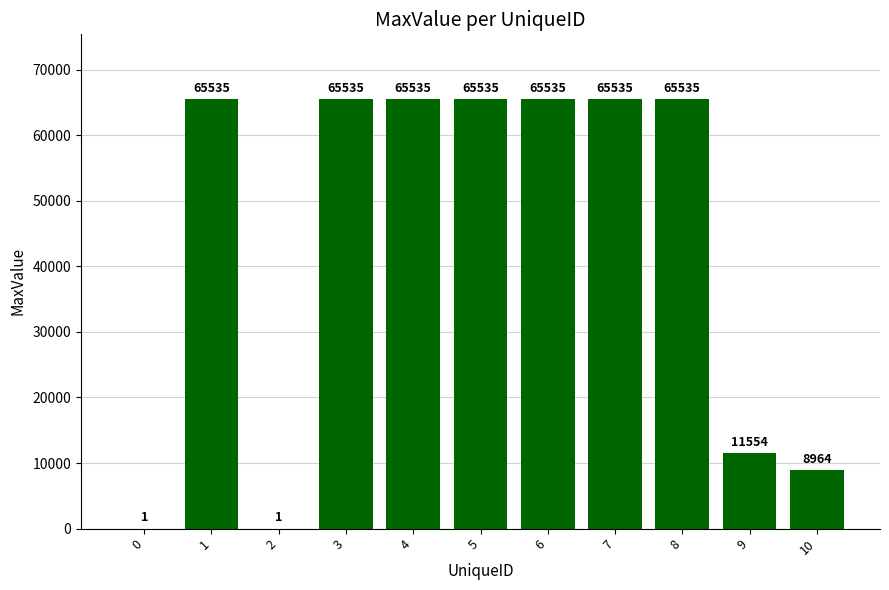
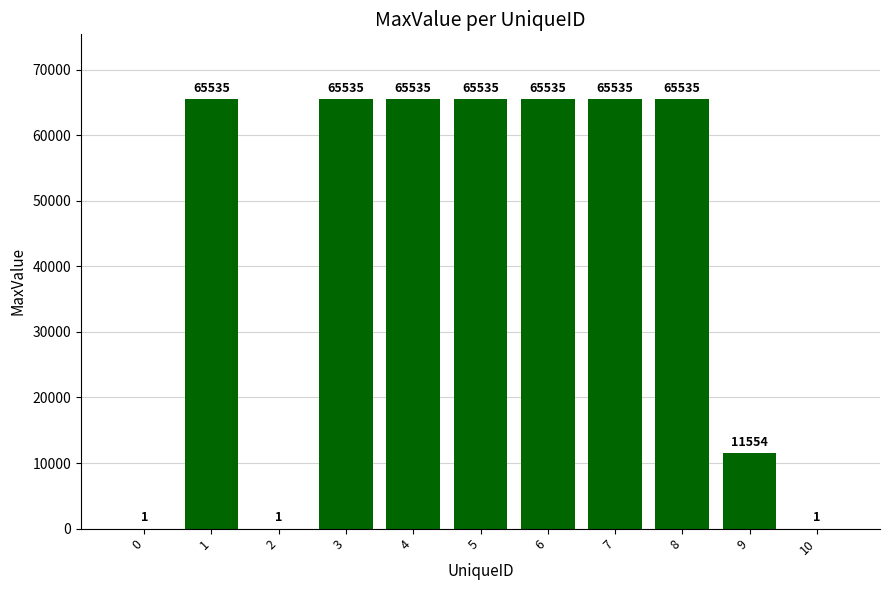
  {
    "0": 1,
    "1": 65535,
    "2": 1,
    "3": 65535,
    "4": 65535,
    "5": 65535,
    "6": 65535,
    "7": 65535,
    "8": 65535,
    "9": 11554,
-   "10": 8964
+   "10": 1
  }
